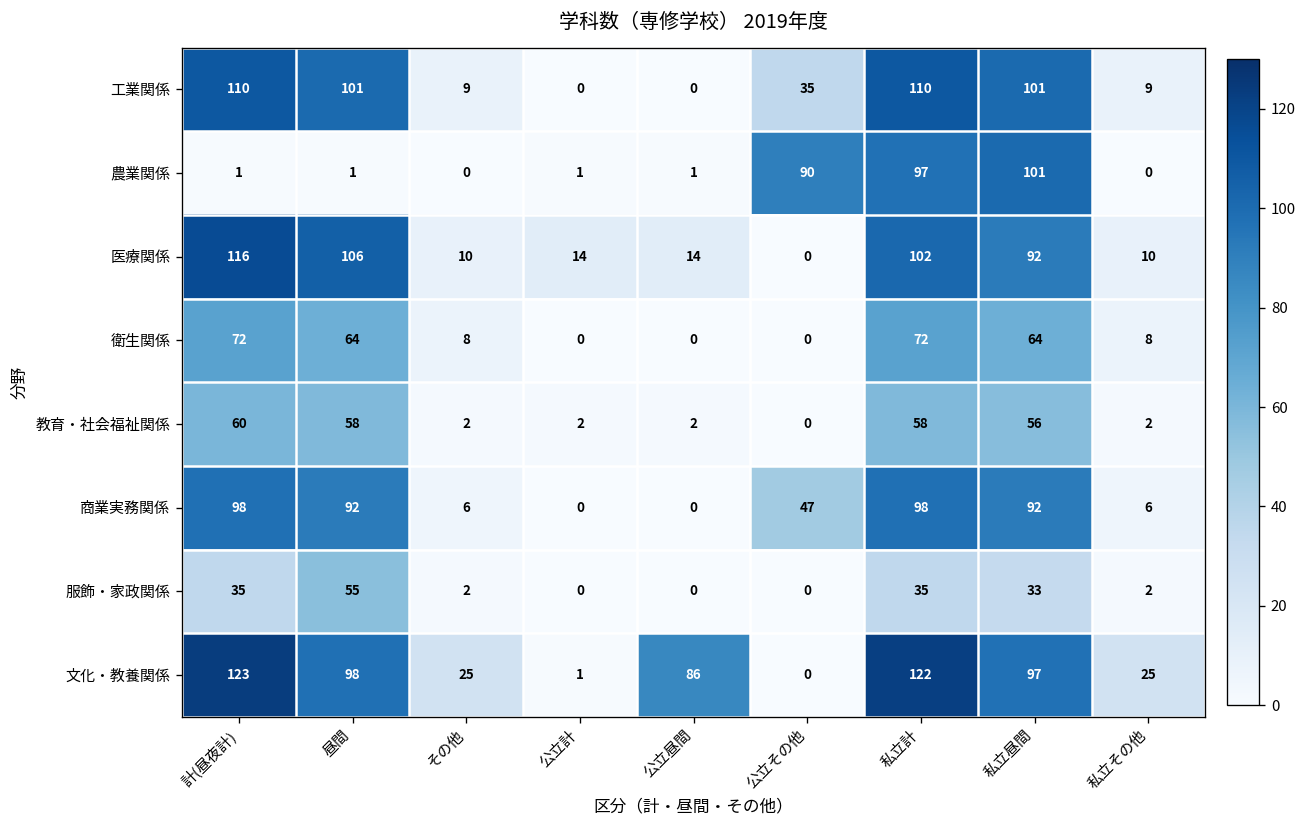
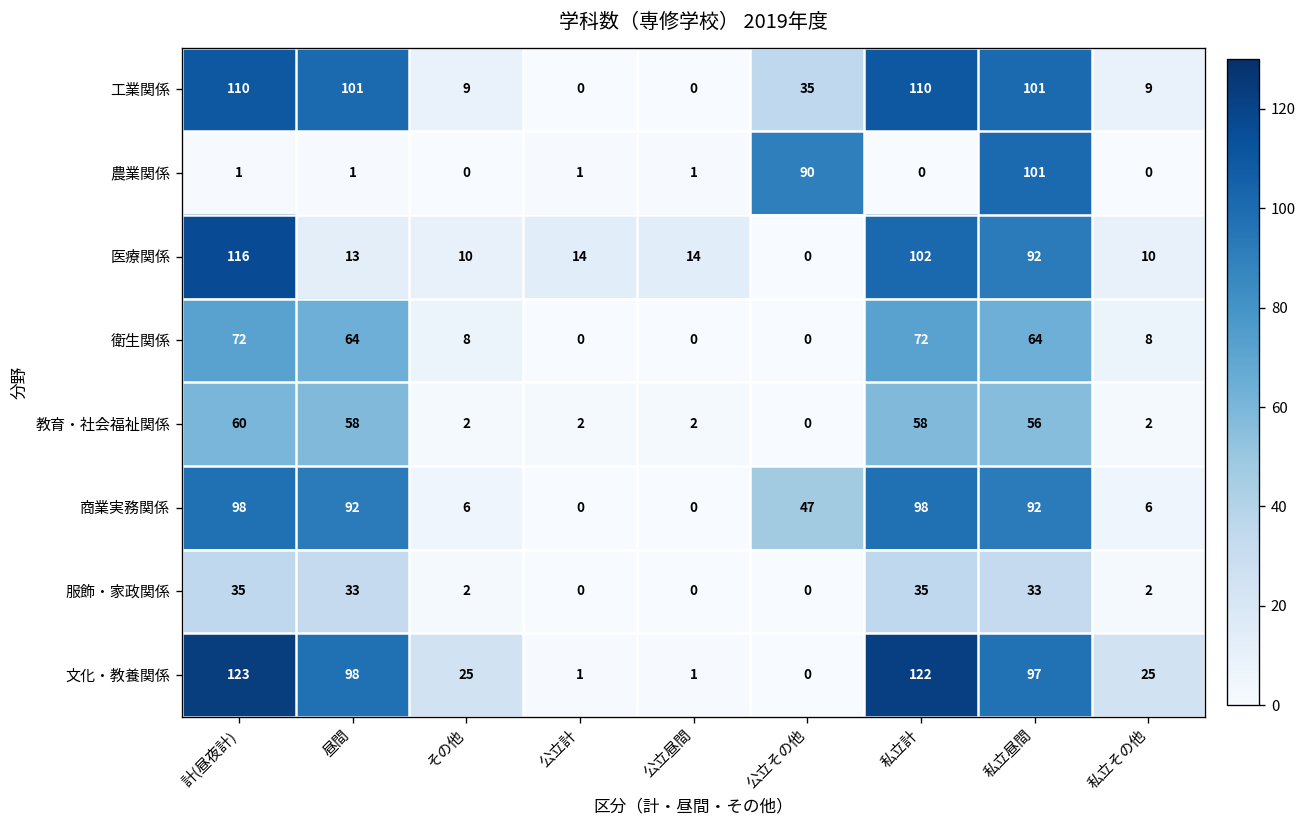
  {
    "工業関係": {
      "計(昼夜計)": 110,
      "昼間": 101,
      "その他": 9,
      "公立計": 0,
      "公立昼間": 0,
      "公立その他": 35,
      "私立計": 110,
      "私立昼間": 101,
      "私立その他": 9
    },
    "農業関係": {
      "計(昼夜計)": 1,
      "昼間": 1,
      "その他": 0,
      "公立計": 1,
      "公立昼間": 1,
      "公立その他": 90,
-     "私立計": 97,
+     "私立計": 0,
      "私立昼間": 101,
      "私立その他": 0
    },
    "医療関係": {
      "計(昼夜計)": 116,
-     "昼間": 106,
+     "昼間": 13,
      "その他": 10,
      "公立計": 14,
      "公立昼間": 14,
      "公立その他": 0,
      "私立計": 102,
      "私立昼間": 92,
      "私立その他": 10
    },
    "衛生関係": {
      "計(昼夜計)": 72,
      "昼間": 64,
      "その他": 8,
      "公立計": 0,
      "公立昼間": 0,
      "公立その他": 0,
      "私立計": 72,
      "私立昼間": 64,
      "私立その他": 8
    },
    "教育・社会福祉関係": {
      "計(昼夜計)": 60,
      "昼間": 58,
      "その他": 2,
      "公立計": 2,
      "公立昼間": 2,
      "公立その他": 0,
      "私立計": 58,
      "私立昼間": 56,
      "私立その他": 2
    },
    "商業実務関係": {
      "計(昼夜計)": 98,
      "昼間": 92,
      "その他": 6,
      "公立計": 0,
      "公立昼間": 0,
      "公立その他": 47,
      "私立計": 98,
      "私立昼間": 92,
      "私立その他": 6
    },
    "服飾・家政関係": {
      "計(昼夜計)": 35,
-     "昼間": 55,
+     "昼間": 33,
      "その他": 2,
      "公立計": 0,
      "公立昼間": 0,
      "公立その他": 0,
      "私立計": 35,
      "私立昼間": 33,
      "私立その他": 2
    },
    "文化・教養関係": {
      "計(昼夜計)": 123,
      "昼間": 98,
      "その他": 25,
      "公立計": 1,
-     "公立昼間": 86,
+     "公立昼間": 1,
      "公立その他": 0,
      "私立計": 122,
      "私立昼間": 97,
      "私立その他": 25
    }
  }
